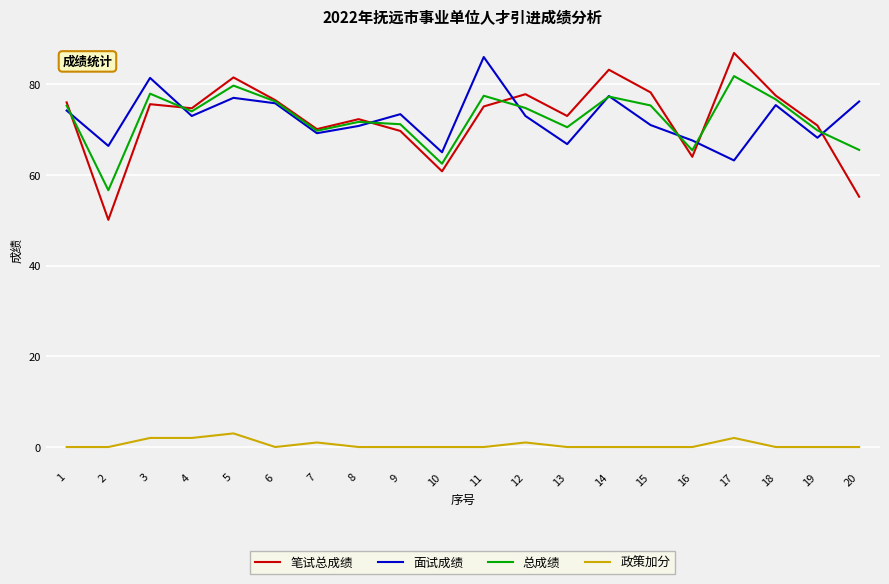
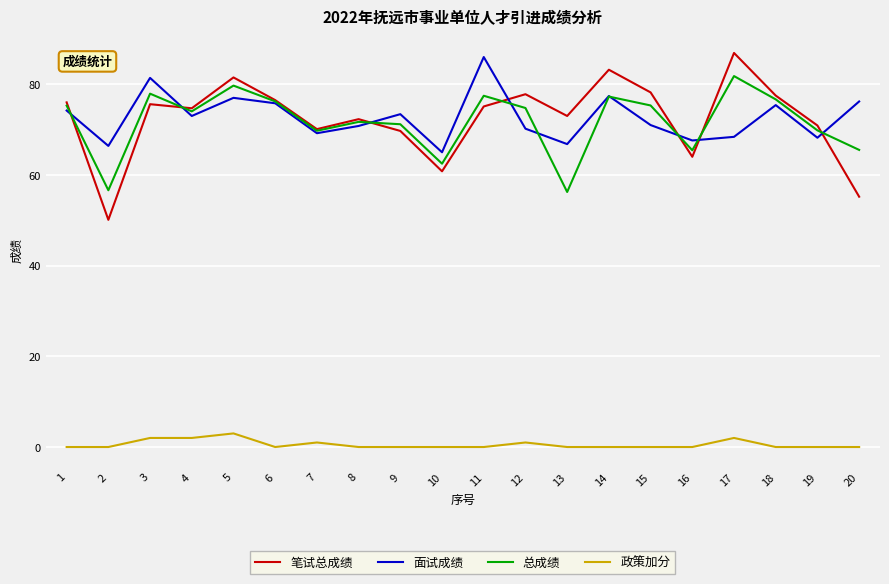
  {
    "笔试总成绩": {
      "1": 76,
      "2": 50,
      "3": 76,
      "4": 75,
      "5": 82,
      "8": 72,
      "9": 70,
      "10": 61,
      "11": 75,
      "12": 78,
      "13": 73,
      "14": 83,
      "15": 78,
      "16": 64,
      "17": 87,
      "18": 78,
      "19": 71,
      "20": 55
    },
    "面试成绩": {
      "1": 74,
      "2": 66,
      "3": 81,
      "4": 73,
      "5": 77,
      "8": 71,
      "9": 73,
      "10": 65,
      "11": 86,
-     "12": 73,
+     "12": 70,
      "13": 67,
      "15": 71,
      "16": 68,
-     "17": 63,
+     "17": 68,
      "18": 75,
      "19": 68,
      "20": 76
    },
    "总成绩": {
      "1": 75,
      "2": 57,
      "3": 78,
      "4": 74,
      "5": 80,
      "8": 72,
      "9": 71,
      "10": 62,
      "11": 77,
      "12": 75,
-     "13": 71,
+     "13": 56,
      "15": 75,
      "16": 65,
      "17": 82,
      "18": 77,
      "19": 70,
      "20": 66
    },
    "政策加分": {
      "1": 0,
      "2": 0,
      "3": 2,
      "4": 2,
      "5": 3,
      "6": 0,
      "7": 1,
      "8": 0,
      "9": 0,
      "10": 0,
      "11": 0,
      "12": 1,
      "13": 0,
      "14": 0,
      "15": 0,
      "16": 0,
      "17": 2,
      "18": 0,
      "19": 0,
      "20": 0
    }
  }
